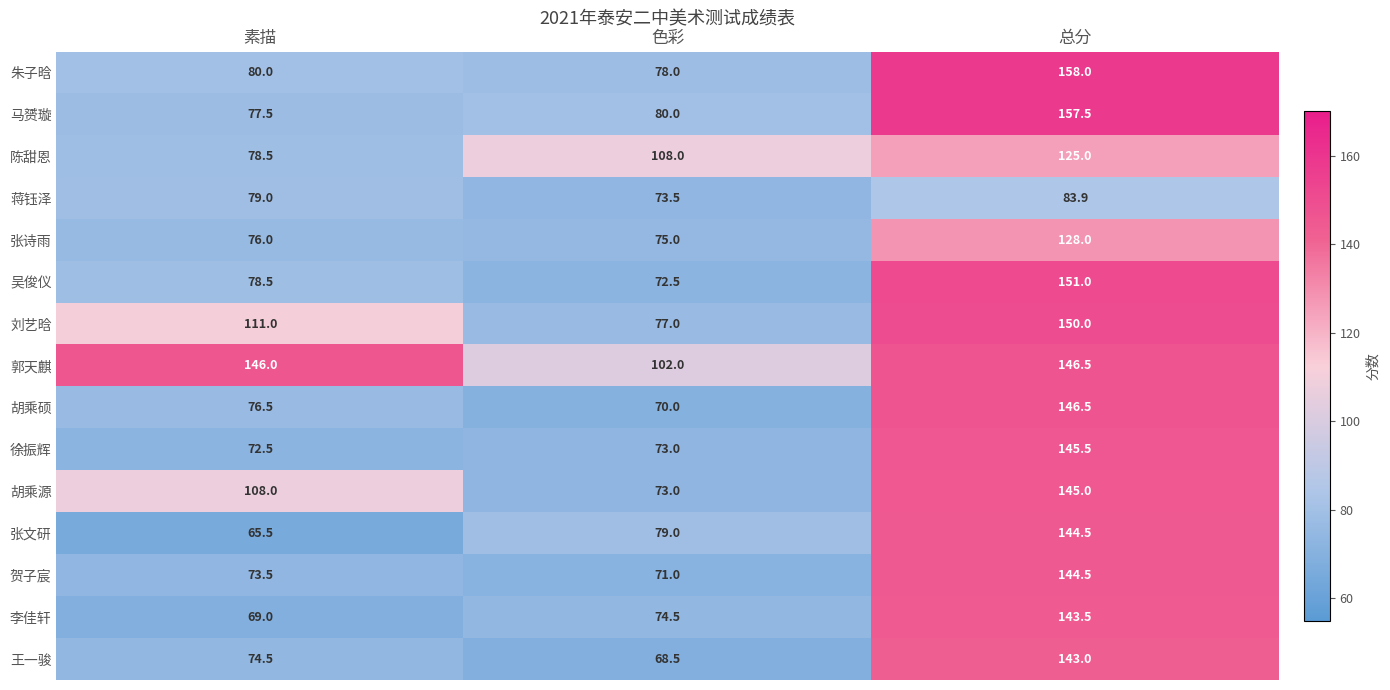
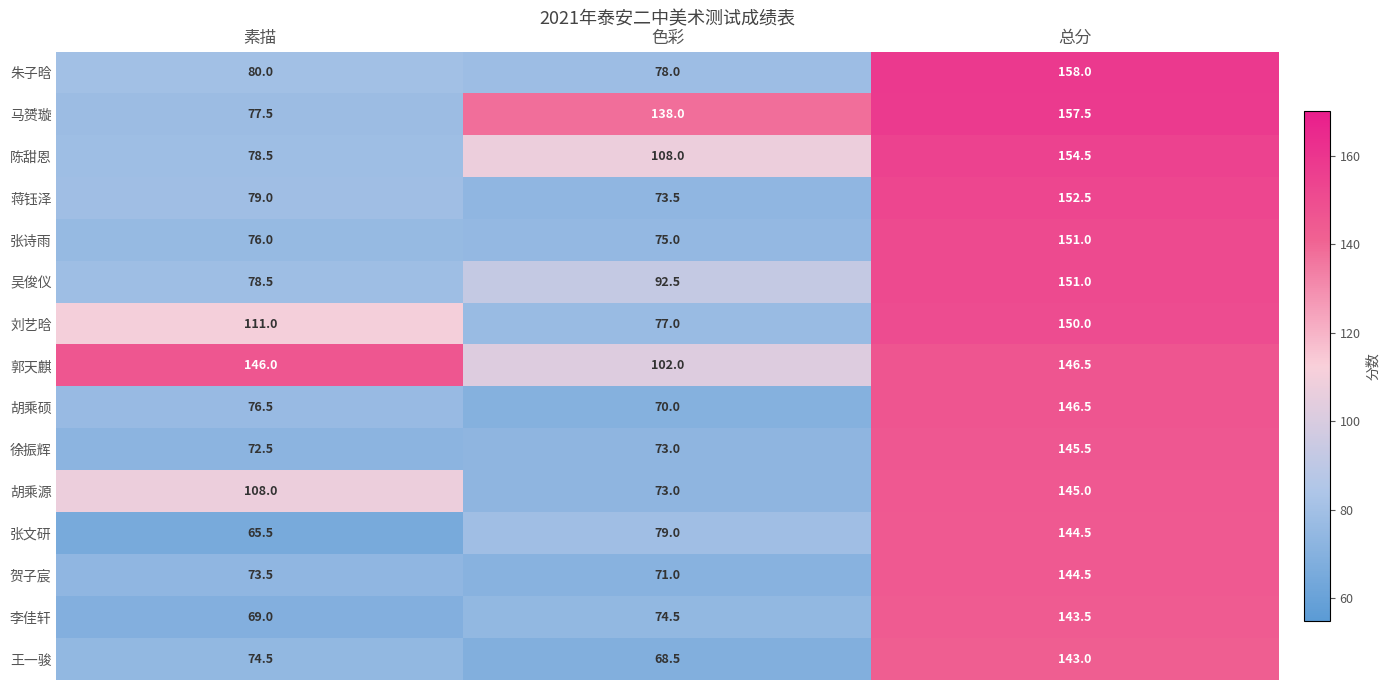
  {
    "朱子晗": {
      "素描": 80.0,
      "色彩": 78.0,
      "总分": 158.0
    },
    "马赟璇": {
      "素描": 77.5,
-     "色彩": 80.0,
+     "色彩": 138.0,
      "总分": 157.5
    },
    "陈甜恩": {
      "素描": 78.5,
      "色彩": 108.0,
-     "总分": 125.0
+     "总分": 154.5
    },
    "蒋钰泽": {
      "素描": 79.0,
      "色彩": 73.5,
-     "总分": 83.9
+     "总分": 152.5
    },
    "张诗雨": {
      "素描": 76.0,
      "色彩": 75.0,
-     "总分": 128.0
+     "总分": 151.0
    },
    "吴俊仪": {
      "素描": 78.5,
-     "色彩": 72.5,
+     "色彩": 92.5,
      "总分": 151.0
    },
    "刘艺晗": {
      "素描": 111.0,
      "色彩": 77.0,
      "总分": 150.0
    },
    "郭天麒": {
      "素描": 146.0,
      "色彩": 102.0,
      "总分": 146.5
    },
    "胡乘硕": {
      "素描": 76.5,
      "色彩": 70.0,
      "总分": 146.5
    },
    "徐振辉": {
      "素描": 72.5,
      "色彩": 73.0,
      "总分": 145.5
    },
    "胡乘源": {
      "素描": 108.0,
      "色彩": 73.0,
      "总分": 145.0
    },
    "张文研": {
      "素描": 65.5,
      "色彩": 79.0,
      "总分": 144.5
    },
    "贺子宸": {
      "素描": 73.5,
      "色彩": 71.0,
      "总分": 144.5
    },
    "李佳轩": {
      "素描": 69.0,
      "色彩": 74.5,
      "总分": 143.5
    },
    "王一骏": {
      "素描": 74.5,
      "色彩": 68.5,
      "总分": 143.0
    }
  }
